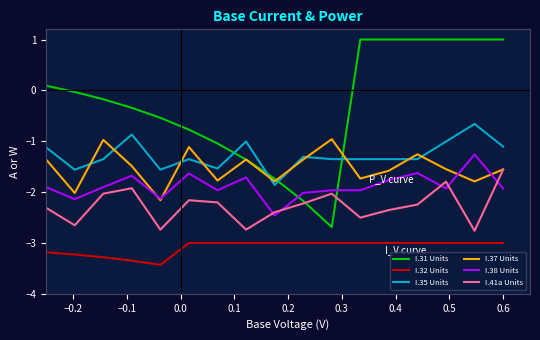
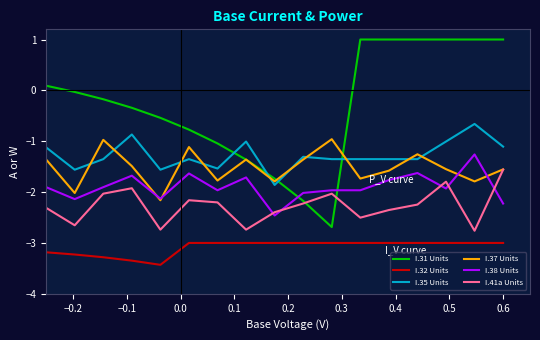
  {
    "I.31 Units": {
      "0.6": 1.0
    },
    "I.32 Units": {
      "0.6": -3.0
    },
    "I.35 Units": {
      "0.6": -1.1
    },
    "I.38 Units": {
-     "0.6": -1.9
+     "0.6": -2.2
    }
  }
